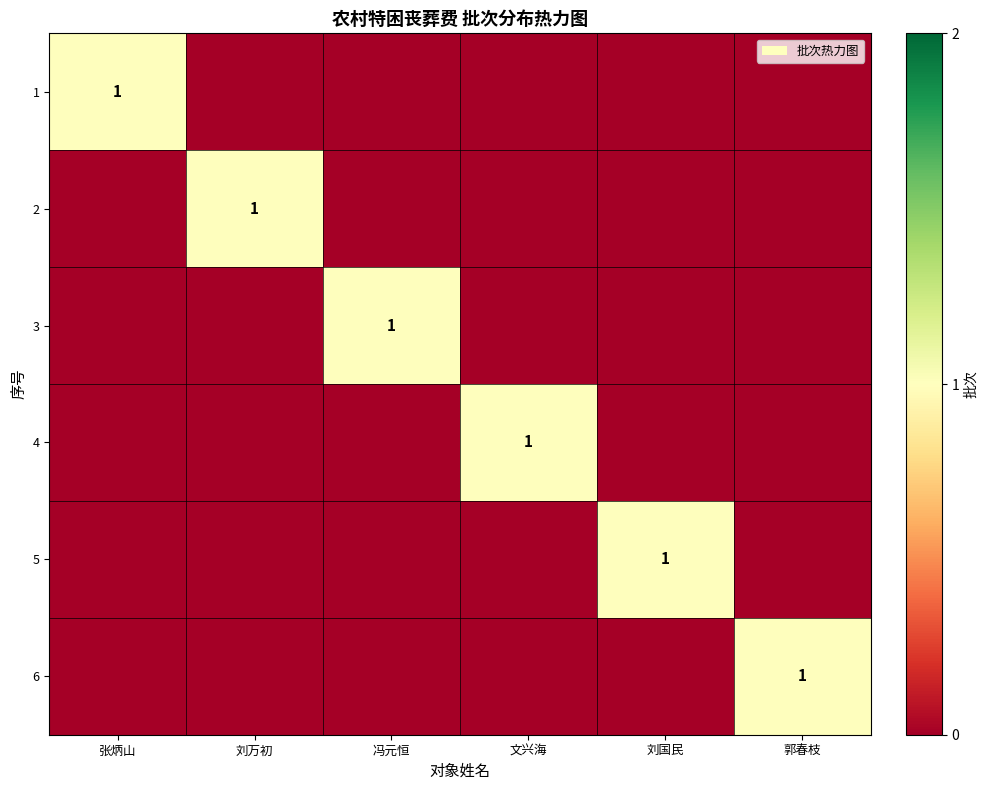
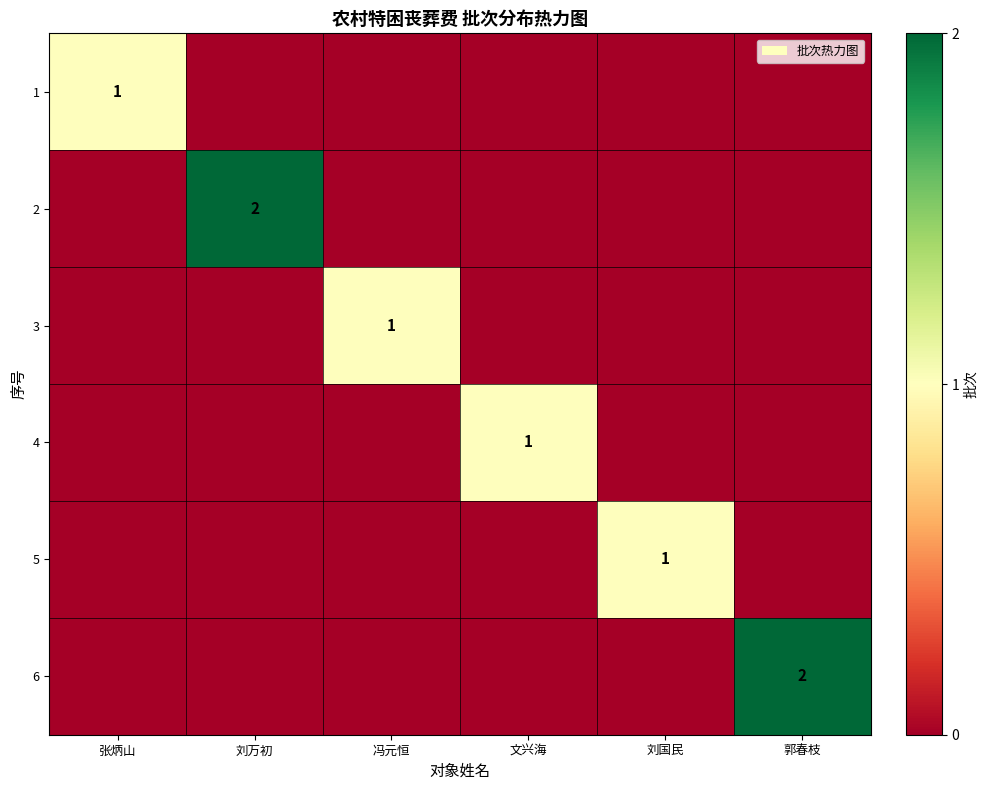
  {
    "1": {
      "张炳山": 1
    },
    "2": {
-     "刘万初": 1
+     "刘万初": 2
    },
    "3": {
      "冯元恒": 1
    },
    "4": {
      "文兴海": 1
    },
    "5": {
      "刘国民": 1
    },
    "6": {
-     "郭春枝": 1
+     "郭春枝": 2
    }
  }
